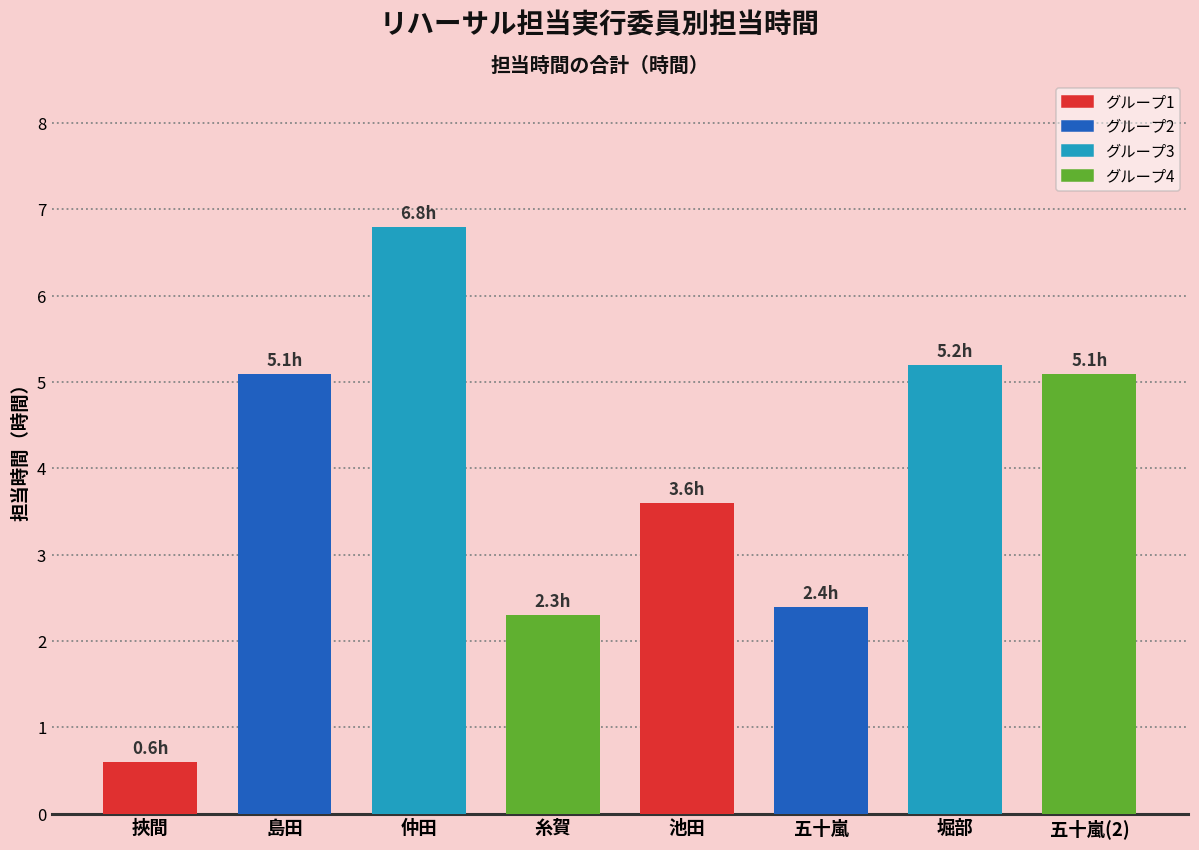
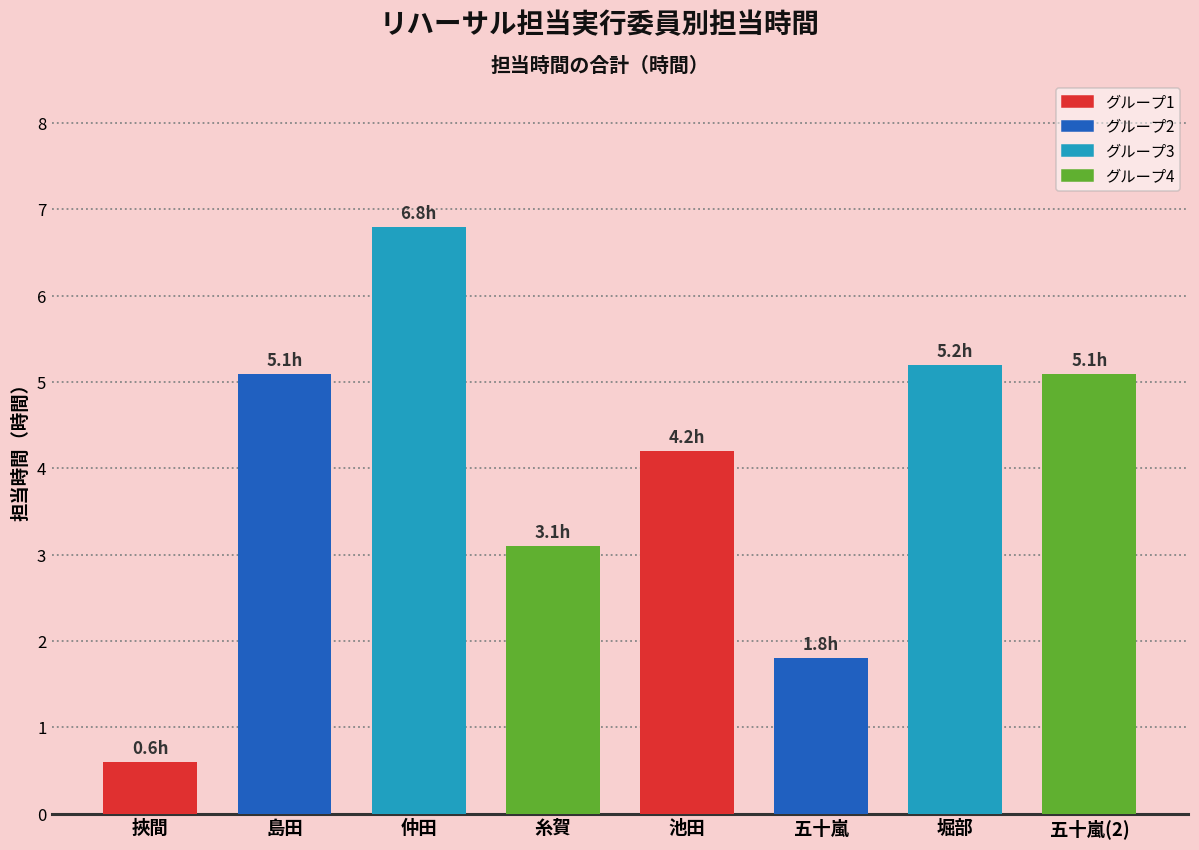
  {
    "挾間": "0.6h",
    "島田": "5.1h",
    "仲田": "6.8h",
-   "糸賀": "2.3h",
-   "池田": "3.6h",
-   "五十嵐": "2.4h",
+   "糸賀": "3.1h",
+   "池田": "4.2h",
+   "五十嵐": "1.8h",
    "堀部": "5.2h",
    "五十嵐(2)": "5.1h"
  }
